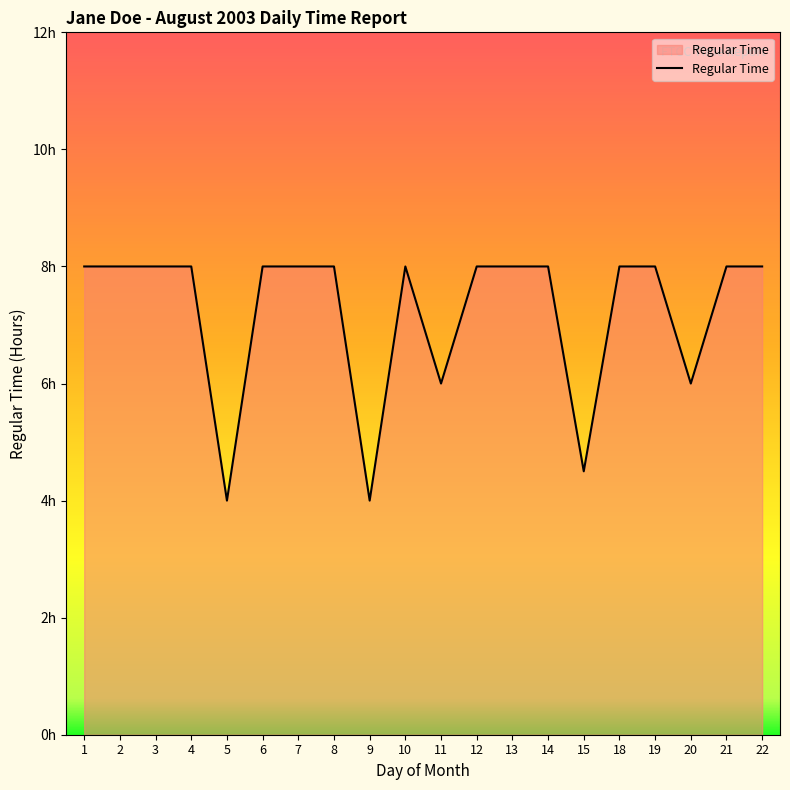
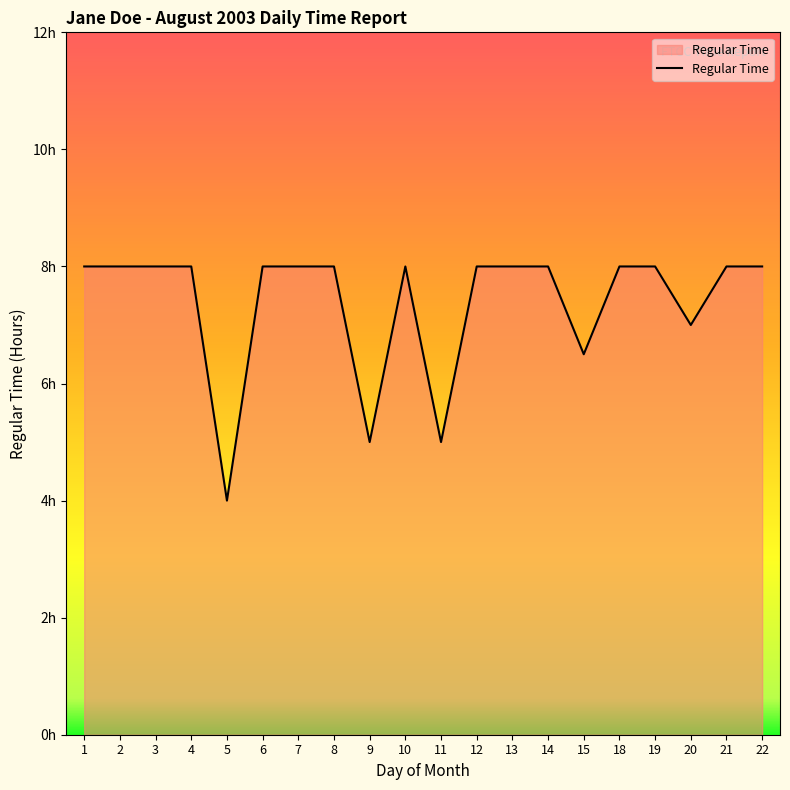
  {
    "1": "8.0h",
    "2": "8.0h",
    "3": "8.0h",
    "4": "8.0h",
    "5": "4.0h",
    "6": "8.0h",
    "7": "8.0h",
    "8": "8.0h",
-   "9": "4h",
+   "9": "5h",
    "10": "8.0h",
-   "11": "6h",
+   "11": "5h",
    "12": "8.0h",
    "13": "8.0h",
    "14": "8.0h",
-   "15": "4.5h",
+   "15": "6.5h",
    "18": "8.0h",
    "19": "8.0h",
-   "20": "6h",
+   "20": "7h",
    "21": "8.0h",
    "22": "8.0h"
  }
